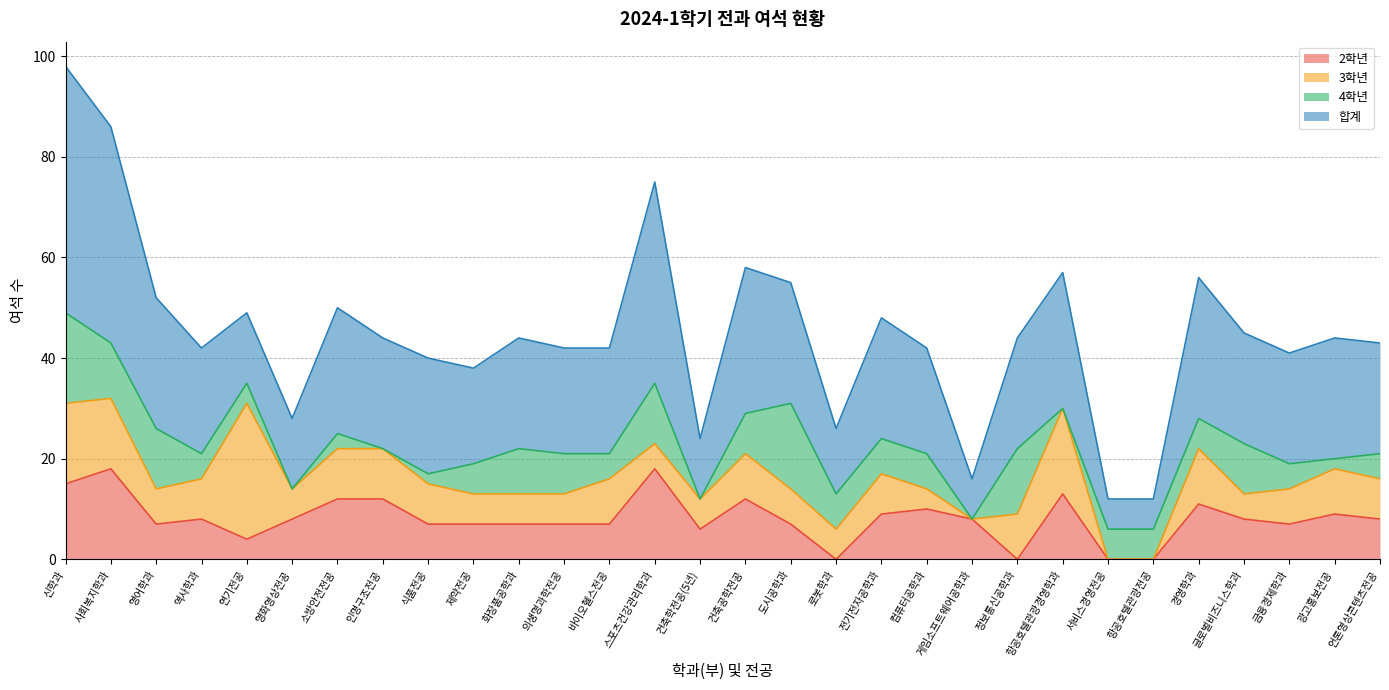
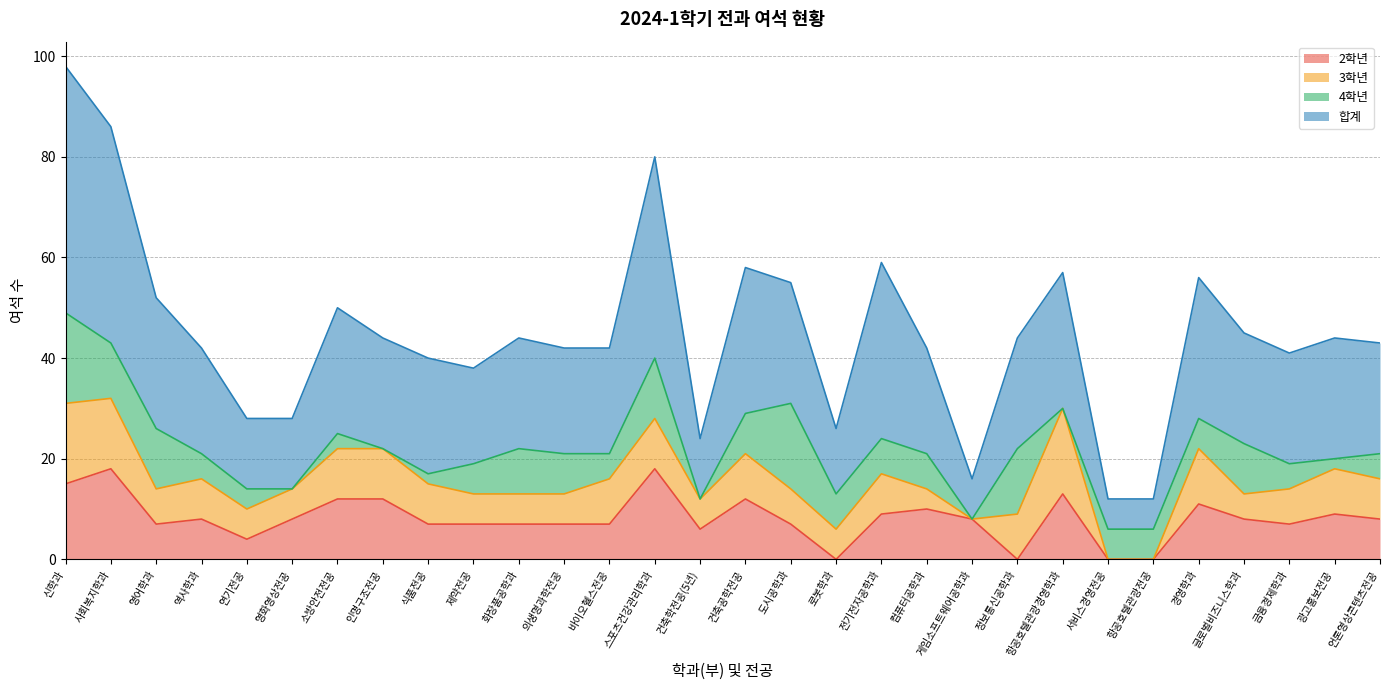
  {
    "2학년": {
      "신학과": 15,
      "사회복지학과": 18,
      "영어학과": 7,
      "역사학과": 8,
      "연기전공": 4,
      "영화영상전공": 8,
      "소방안전전공": 12,
      "인명구조전공": 12,
      "식품전공": 7,
      "제약전공": 7,
      "화장품공학과": 7,
      "의생명과학전공": 7,
      "바이오헬스전공": 7,
      "스포츠건강관리학과": 18,
      "건축학전공(5년)": 6,
      "건축공학전공": 12,
      "도시공학과": 7,
      "로봇학과": 0,
      "전기전자공학과": 9,
      "컴퓨터공학과": 10,
      "정보통신공학과": 0,
      "항공호텔관광경영학과": 13,
      "경영학과": 11,
      "글로벌비즈니스학과": 8,
      "금융경제학과": 7,
      "광고홍보전공": 9,
      "언론영상콘텐츠전공": 8
    },
    "3학년": {
      "신학과": 16,
      "사회복지학과": 14,
      "영어학과": 7,
      "역사학과": 8,
-     "연기전공": 27,
+     "연기전공": 6,
      "소방안전전공": 10,
      "식품전공": 8,
      "제약전공": 6,
      "화장품공학과": 6,
      "의생명과학전공": 6,
      "바이오헬스전공": 9,
-     "스포츠건강관리학과": 5,
+     "스포츠건강관리학과": 10,
      "건축공학전공": 9,
      "도시공학과": 7,
      "로봇학과": 6,
      "전기전자공학과": 8,
      "컴퓨터공학과": 4,
      "정보통신공학과": 9,
      "경영학과": 11,
      "글로벌비즈니스학과": 5,
      "금융경제학과": 7,
      "광고홍보전공": 9,
      "언론영상콘텐츠전공": 8
    },
    "4학년": {
      "신학과": 18,
      "사회복지학과": 11,
      "영어학과": 12,
      "역사학과": 5,
      "연기전공": 4,
      "소방안전전공": 3,
      "식품전공": 2,
      "제약전공": 6,
      "화장품공학과": 9,
      "의생명과학전공": 8,
      "바이오헬스전공": 5,
      "스포츠건강관리학과": 12,
      "건축공학전공": 8,
      "도시공학과": 17,
      "로봇학과": 7,
      "전기전자공학과": 7,
      "컴퓨터공학과": 7,
      "정보통신공학과": 13,
      "서비스경영전공": 6,
      "항공호텔관광전공": 6,
      "경영학과": 6,
      "글로벌비즈니스학과": 10,
      "금융경제학과": 5,
      "광고홍보전공": 2,
      "언론영상콘텐츠전공": 5
    },
    "합계": {
      "신학과": 49,
      "사회복지학과": 43,
      "영어학과": 26,
      "역사학과": 21,
      "연기전공": 14,
      "영화영상전공": 14,
      "소방안전전공": 25,
      "인명구조전공": 22,
      "식품전공": 23,
      "제약전공": 19,
      "화장품공학과": 22,
      "의생명과학전공": 21,
      "바이오헬스전공": 21,
      "스포츠건강관리학과": 40,
      "건축학전공(5년)": 12,
      "건축공학전공": 29,
      "도시공학과": 24,
      "로봇학과": 13,
-     "전기전자공학과": 24,
+     "전기전자공학과": 35,
      "컴퓨터공학과": 21,
      "게임소프트웨어공학과": 8,
      "정보통신공학과": 22,
      "항공호텔관광경영학과": 27,
      "서비스경영전공": 6,
      "항공호텔관광전공": 6,
      "경영학과": 28,
      "글로벌비즈니스학과": 22,
      "금융경제학과": 22,
      "광고홍보전공": 24,
      "언론영상콘텐츠전공": 22
    }
  }
